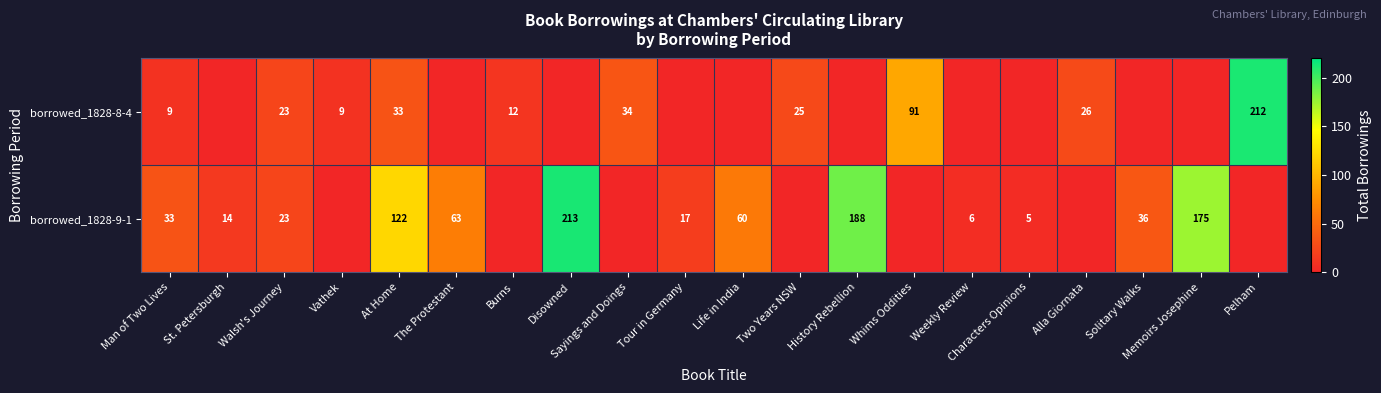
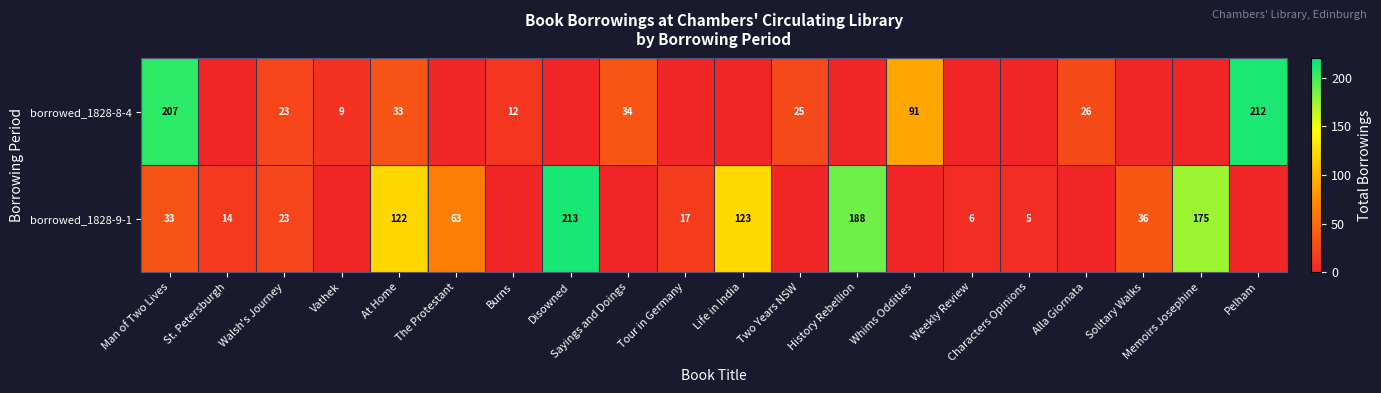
  {
    "borrowed_1828-8-4": {
-     "Man of Two Lives": 9,
+     "Man of Two Lives": 207,
      "Walsh's Journey": 23,
      "Vathek": 9,
      "At Home": 33,
      "Burns": 12,
      "Sayings and Doings": 34,
      "Two Years NSW": 25,
      "Whims Oddities": 91,
      "Alla Giornata": 26,
      "Pelham": 212
    },
    "borrowed_1828-9-1": {
      "Man of Two Lives": 33,
      "St. Petersburgh": 14,
      "Walsh's Journey": 23,
      "At Home": 122,
      "The Protestant": 63,
      "Disowned": 213,
      "Tour in Germany": 17,
-     "Life in India": 60,
+     "Life in India": 123,
      "History Rebellion": 188,
      "Weekly Review": 6,
      "Characters Opinions": 5,
      "Solitary Walks": 36,
      "Memoirs Josephine": 175
    }
  }
